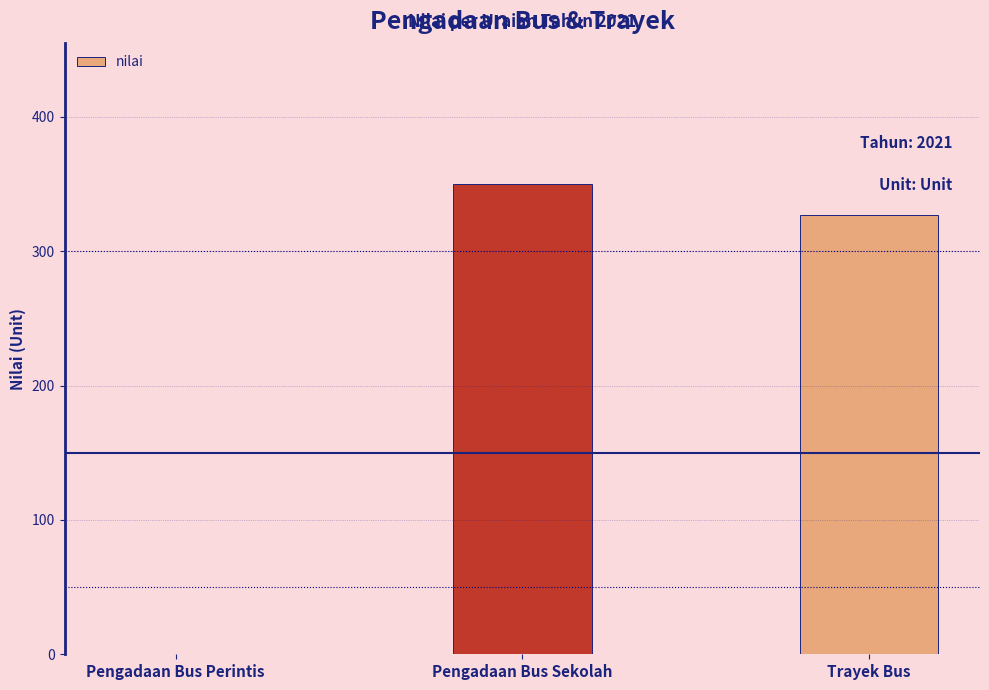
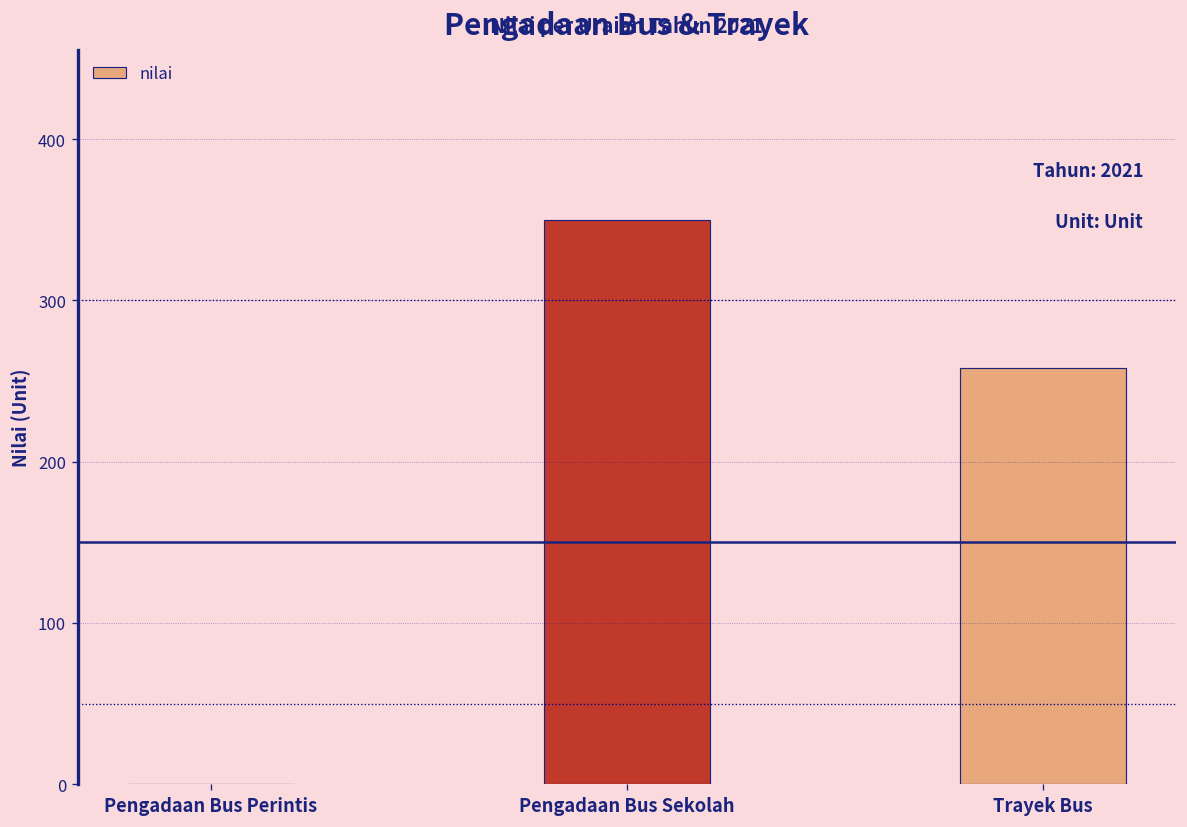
  {
    "Pengadaan Bus Perintis": 0,
    "Pengadaan Bus Sekolah": 350,
-   "Trayek Bus": 327
+   "Trayek Bus": 258
  }
